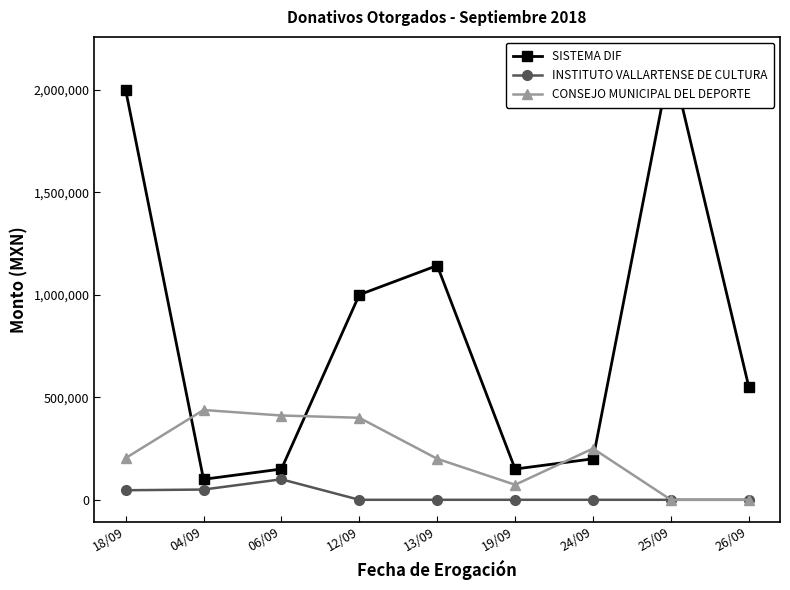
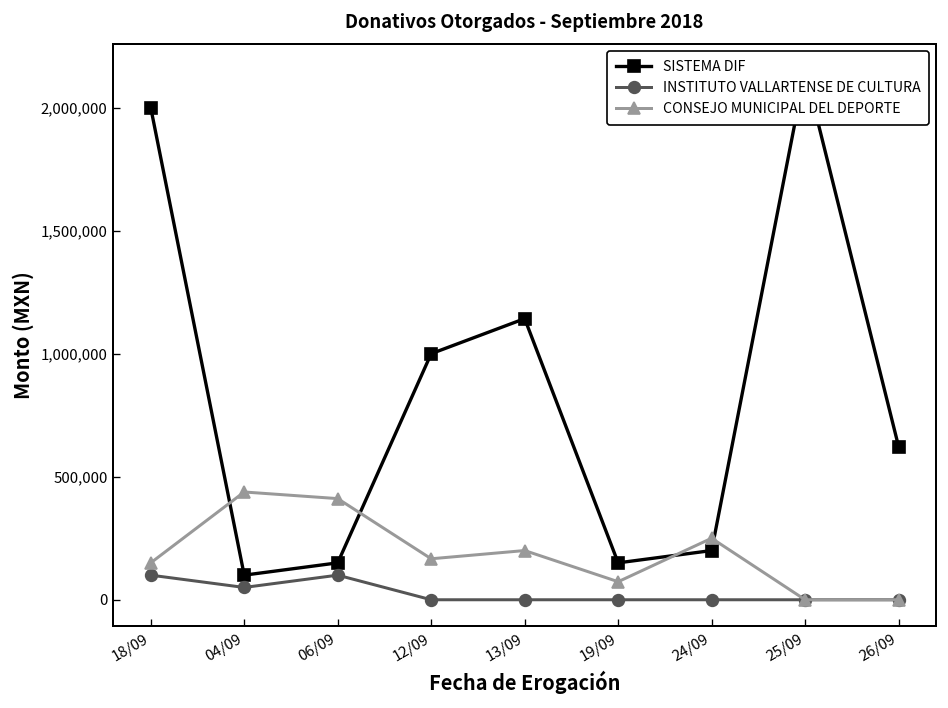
  {
    "SISTEMA DIF": {
      "18/09": "2,000,000",
      "04/09": "100,000",
      "06/09": "150,000",
      "12/09": "1,000,000",
      "13/09": "1,140,000",
      "19/09": "150,000",
      "24/09": "200,000",
-     "26/09": "550,000"
+     "26/09": "620,000"
    },
    "INSTITUTO VALLARTENSE DE CULTURA": {
-     "18/09": "50,000",
+     "18/09": "100,000",
      "04/09": "50,000",
      "06/09": "100,000",
      "12/09": "0",
      "13/09": "0",
      "19/09": "0",
      "24/09": "0"
    },
    "CONSEJO MUNICIPAL DEL DEPORTE": {
-     "18/09": "200,000",
+     "18/09": "150,000",
      "04/09": "440,000",
      "06/09": "410,000",
-     "12/09": "400,000",
+     "12/09": "170,000",
      "13/09": "200,000",
      "19/09": "70,000",
      "24/09": "250,000"
    }
  }
